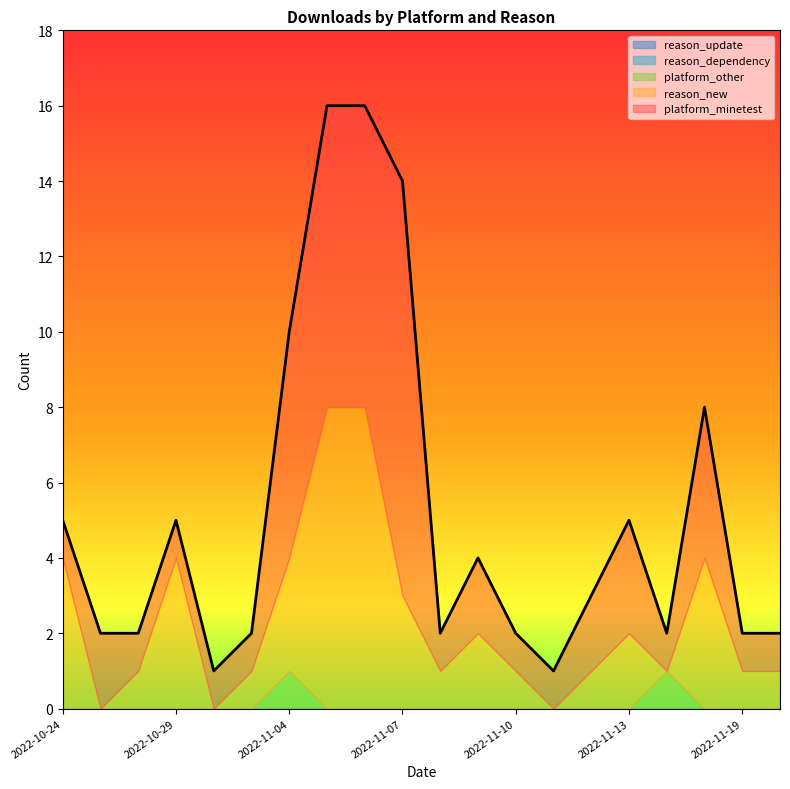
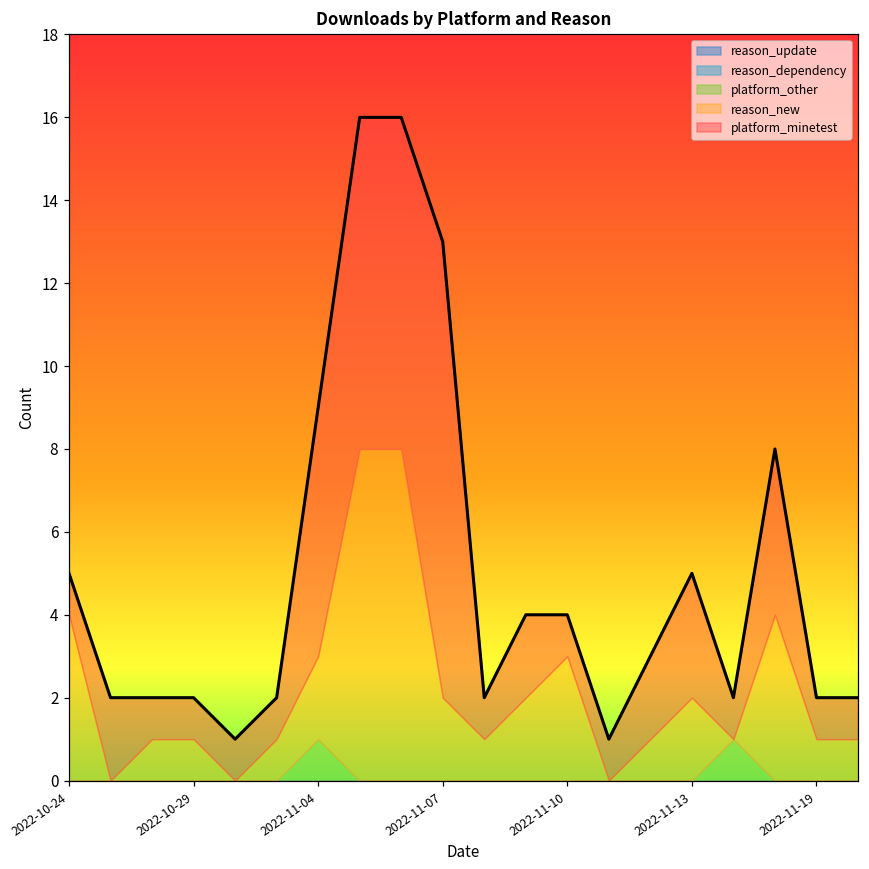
  {
    "reason_dependency": {
      "2022-11-04": 0
    },
    "platform_other": {
      "2022-11-04": 1
    },
    "reason_new": {
-     "2022-10-29": 4,
-     "2022-11-04": 3,
-     "2022-11-07": 3,
-     "2022-11-10": 1
+     "2022-10-29": 1,
+     "2022-11-04": 2,
+     "2022-11-07": 2,
+     "2022-11-10": 3
    },
    "platform_minetest": {
      "2022-10-24": 1,
      "2022-10-29": 1,
      "2022-11-04": 6,
      "2022-11-07": 11,
      "2022-11-10": 1,
      "2022-11-13": 3,
      "2022-11-19": 1
    }
  }
